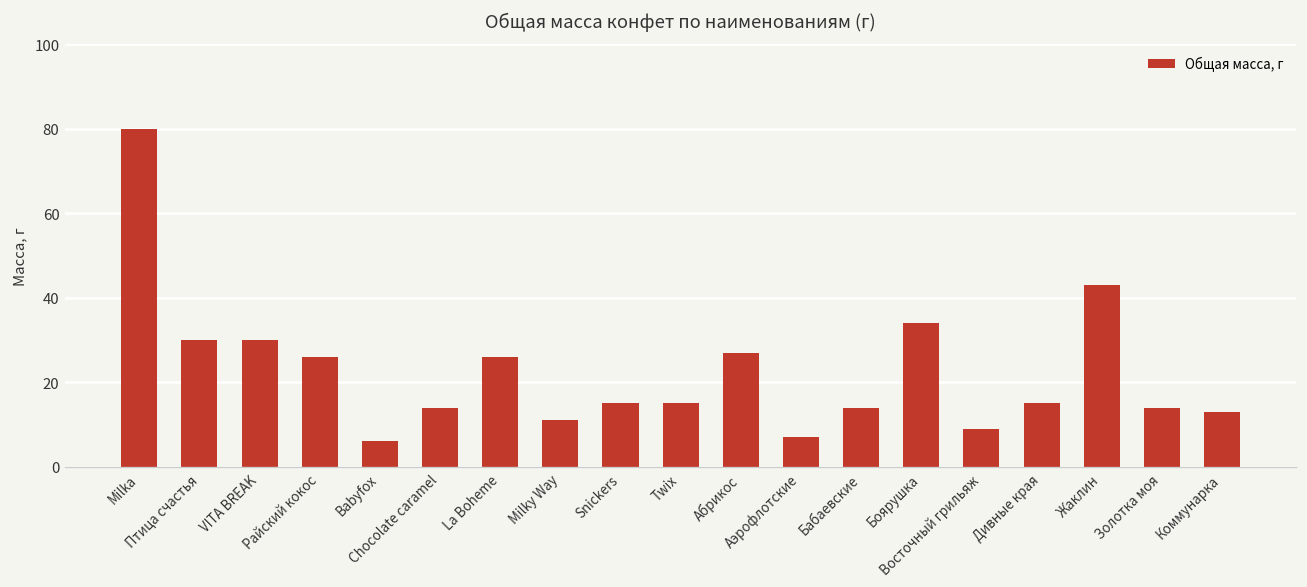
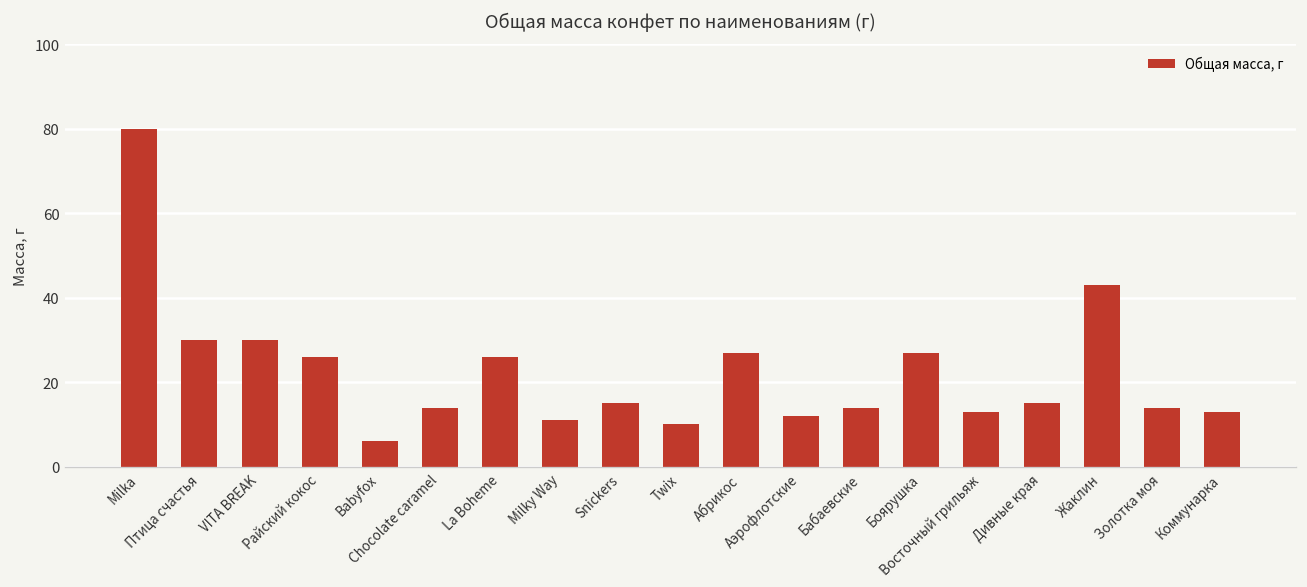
  {
    "Milka": 80,
    "Птица счастья": 30,
    "VITA BREAK": 30,
    "Райский кокос": 26,
    "Babyfox": 6,
    "Chocolate caramel": 14,
    "La Boheme": 26,
    "Milky Way": 11,
    "Snickers": 15,
-   "Twix": 15,
+   "Twix": 10,
    "Абрикос": 27,
-   "Аэрофлотские": 7,
+   "Аэрофлотские": 12,
    "Бабаевские": 14,
-   "Боярушка": 34,
-   "Восточный грильяж": 9,
+   "Боярушка": 27,
+   "Восточный грильяж": 13,
    "Дивные края": 15,
    "Жаклин": 43,
    "Золотка моя": 14,
    "Коммунарка": 13
  }
